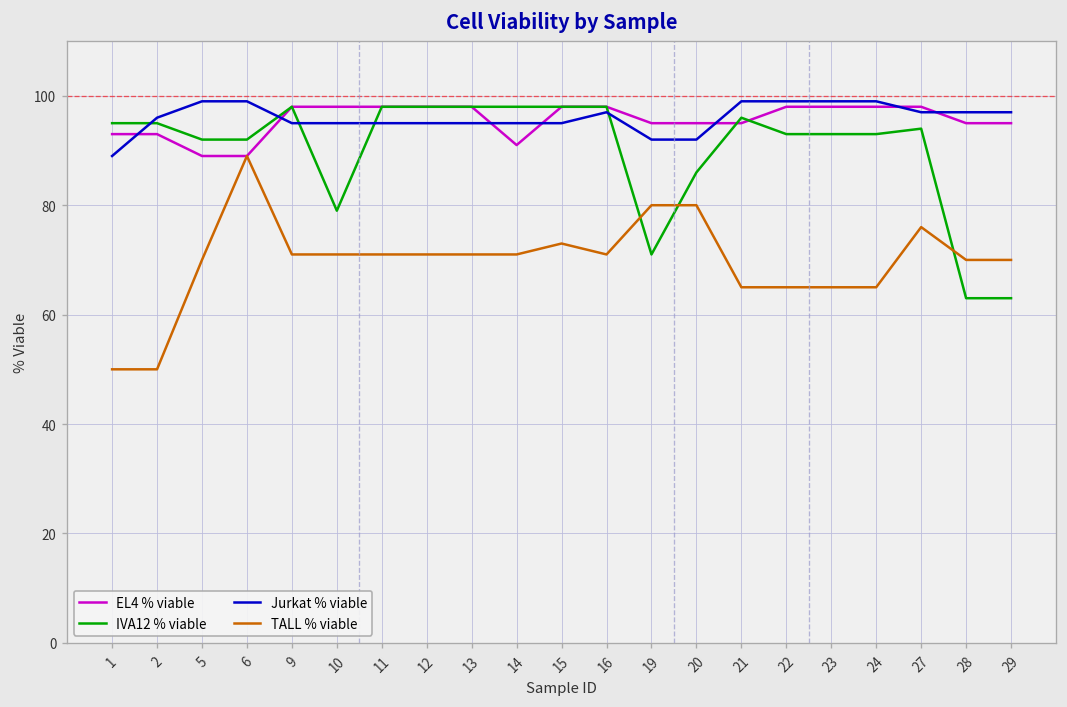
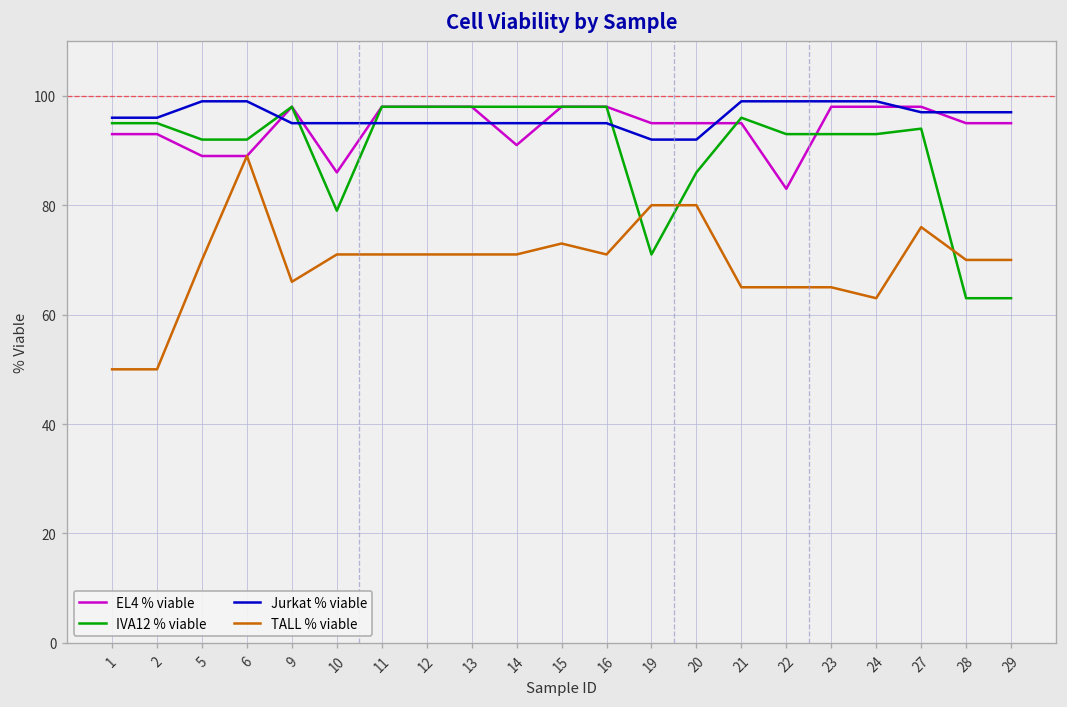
  {
    "EL4 % viable": {
      "1": 93,
      "2": 93,
      "5": 89,
-     "10": 98,
+     "10": 86,
      "14": 91,
      "19": 95,
      "20": 95,
      "21": 95,
-     "22": 98,
+     "22": 83,
      "23": 98,
      "24": 98,
      "27": 98,
      "28": 95,
      "29": 95
    },
    "IVA12 % viable": {
      "1": 95,
      "2": 95,
      "5": 92,
      "6": 92,
      "10": 79,
      "14": 98,
      "19": 71,
      "20": 86,
      "21": 96,
      "22": 93,
      "23": 93,
      "24": 93,
      "27": 94,
      "28": 63,
      "29": 63
    },
    "Jurkat % viable": {
-     "1": 89,
+     "1": 96,
      "2": 96,
      "5": 99,
      "6": 99,
      "9": 95,
      "10": 95,
      "11": 95,
      "12": 95,
      "13": 95,
      "14": 95,
      "15": 95,
-     "16": 97,
+     "16": 95,
      "19": 92,
      "20": 92,
      "21": 99,
      "22": 99,
      "23": 99,
      "24": 99,
      "27": 97,
      "28": 97,
      "29": 97
    },
    "TALL % viable": {
      "1": 50,
      "2": 50,
      "5": 70,
-     "9": 71,
+     "9": 66,
      "10": 71,
      "11": 71,
      "12": 71,
      "13": 71,
      "14": 71,
      "15": 73,
      "16": 71,
      "19": 80,
      "20": 80,
      "21": 65,
      "22": 65,
      "23": 65,
-     "24": 65,
+     "24": 63,
      "27": 76,
      "28": 70,
      "29": 70
    }
  }
